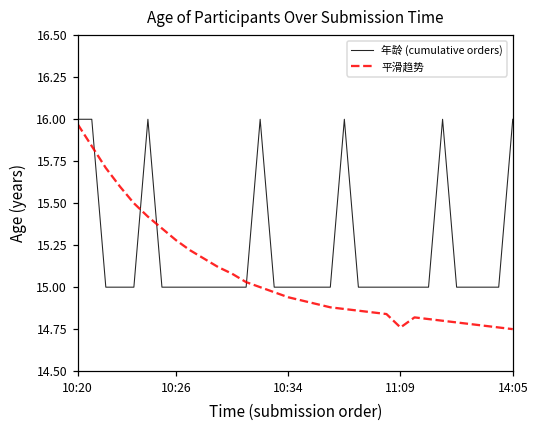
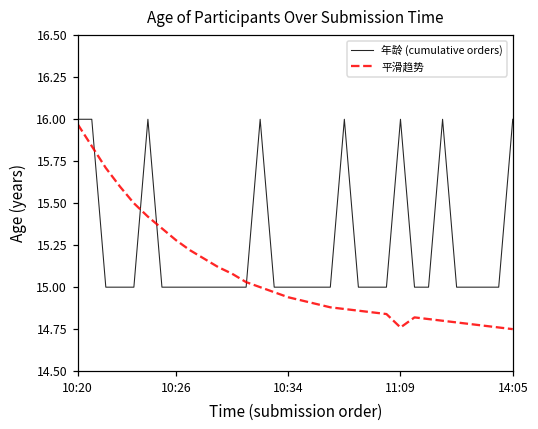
  {
    "年龄 (cumulative orders)": {
      "10:20": 16,
-     "11:09": 15,
+     "11:09": 16,
      "14:05": 16
    },
    "平滑趋势": {
      "10:20": 15.97,
      "11:09": 14.76,
      "14:05": 14.75
    }
  }
